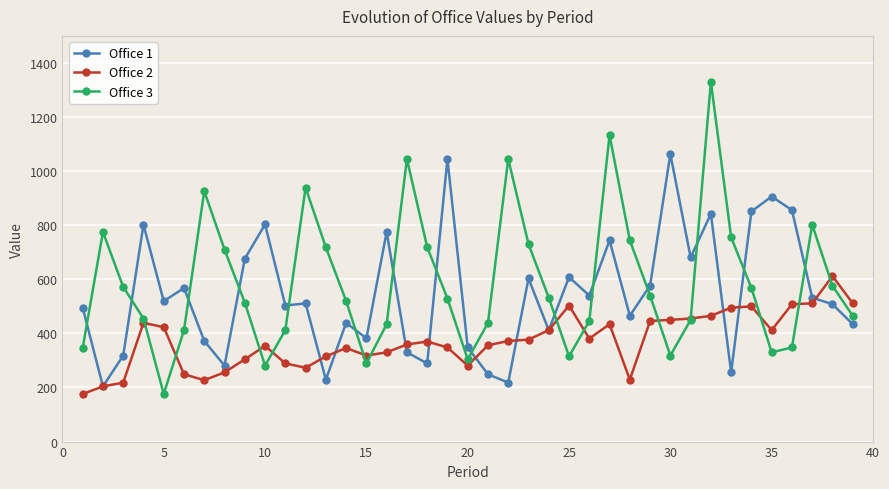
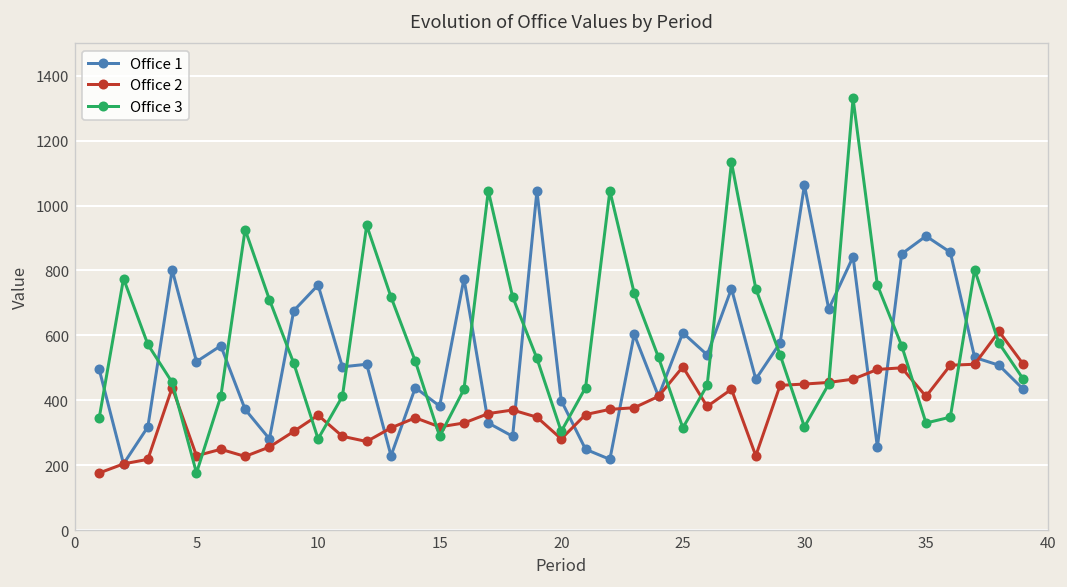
  {
    "Office 1": {
      "5": 520,
-     "10": 800,
+     "10": 760,
      "15": 380,
-     "20": 350,
+     "20": 400,
      "25": 610,
      "30": 1060,
      "35": 910
    },
    "Office 2": {
-     "5": 420,
+     "5": 230,
      "10": 350,
      "15": 320,
      "20": 280,
      "25": 500,
      "30": 450,
      "35": 410
    },
    "Office 3": {
      "5": 180,
      "10": 280,
      "15": 290,
      "20": 300,
      "25": 320,
      "30": 320,
      "35": 330
    }
  }
